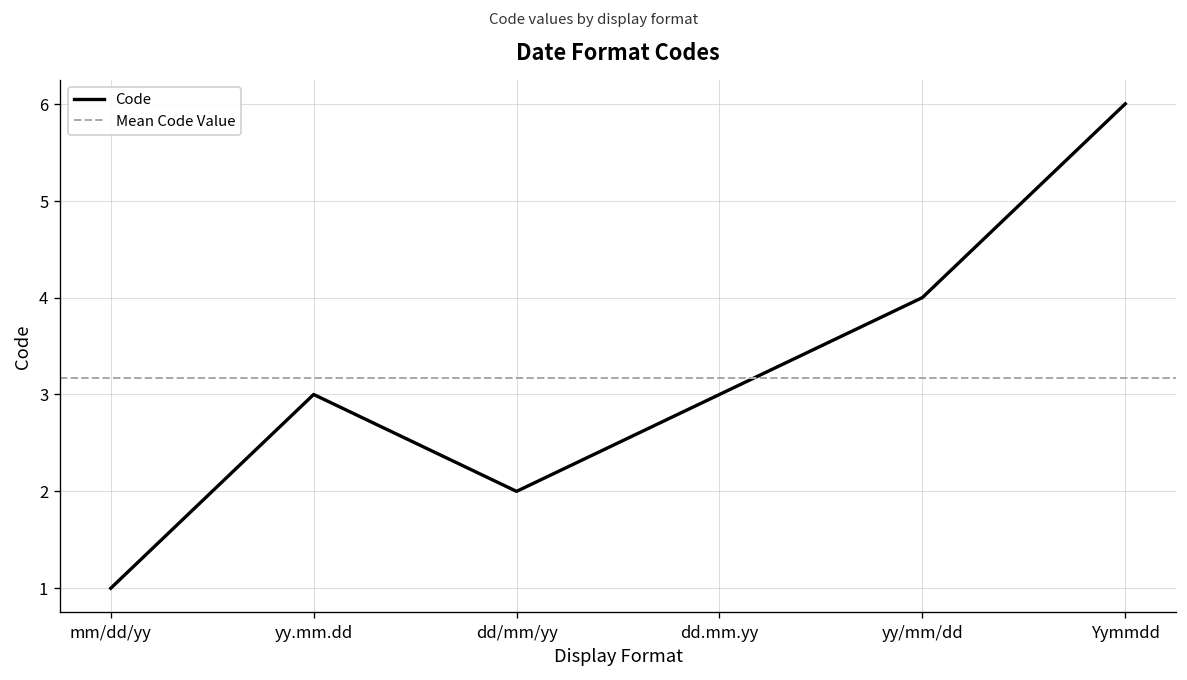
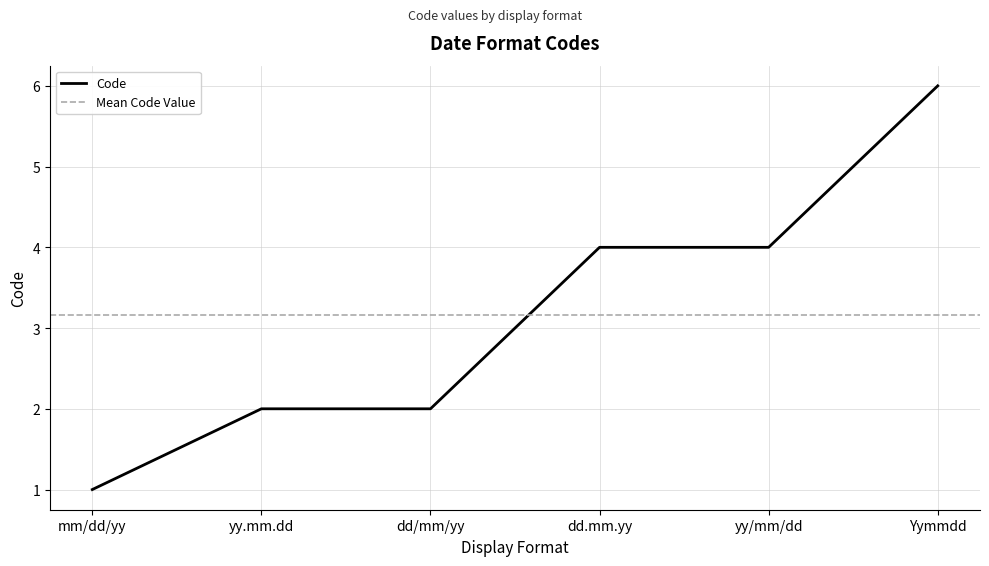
  {
    "mm/dd/yy": 1,
-   "yy.mm.dd": 3,
+   "yy.mm.dd": 2,
    "dd/mm/yy": 2,
-   "dd.mm.yy": 3,
+   "dd.mm.yy": 4,
    "yy/mm/dd": 4,
    "Yymmdd": 6
  }
